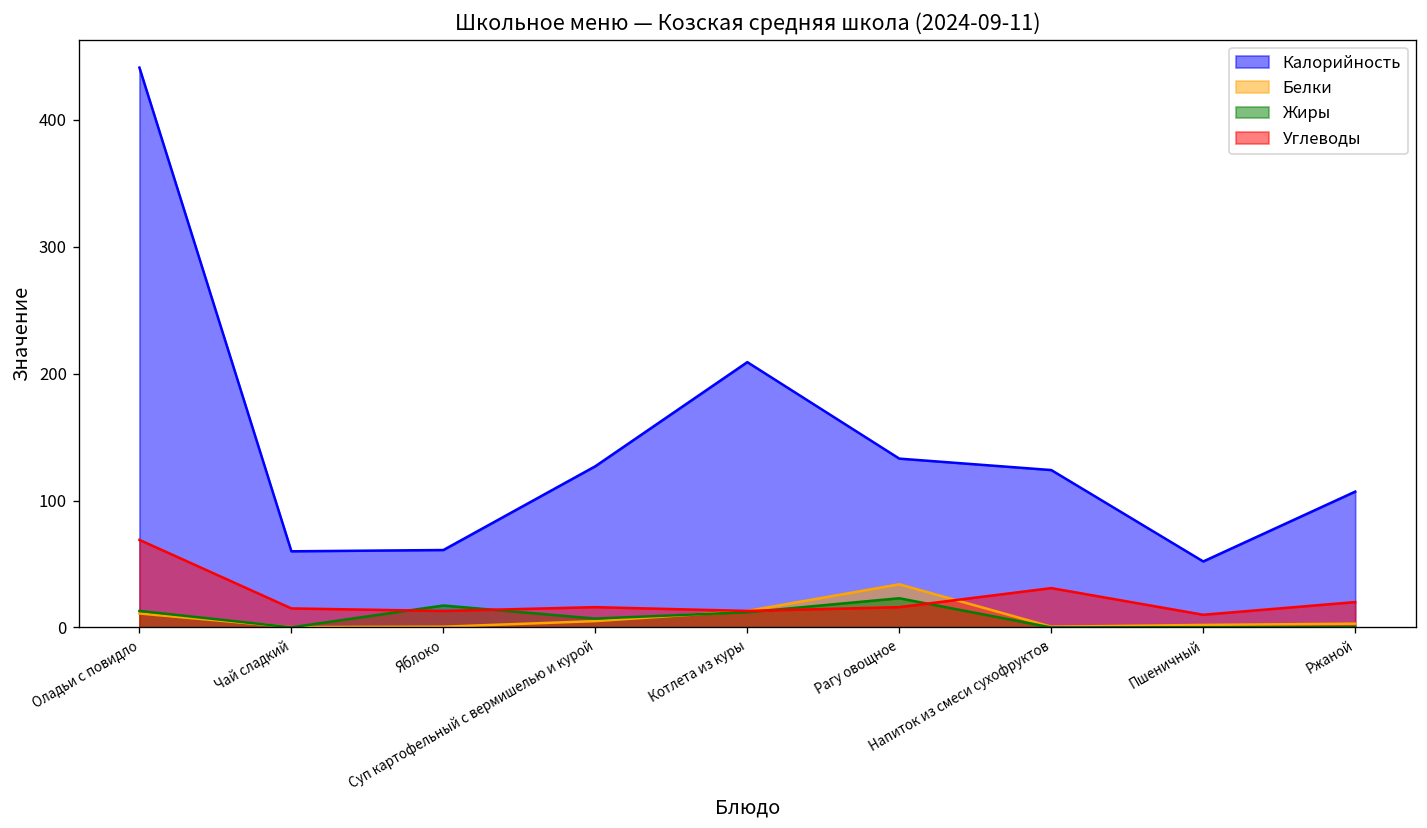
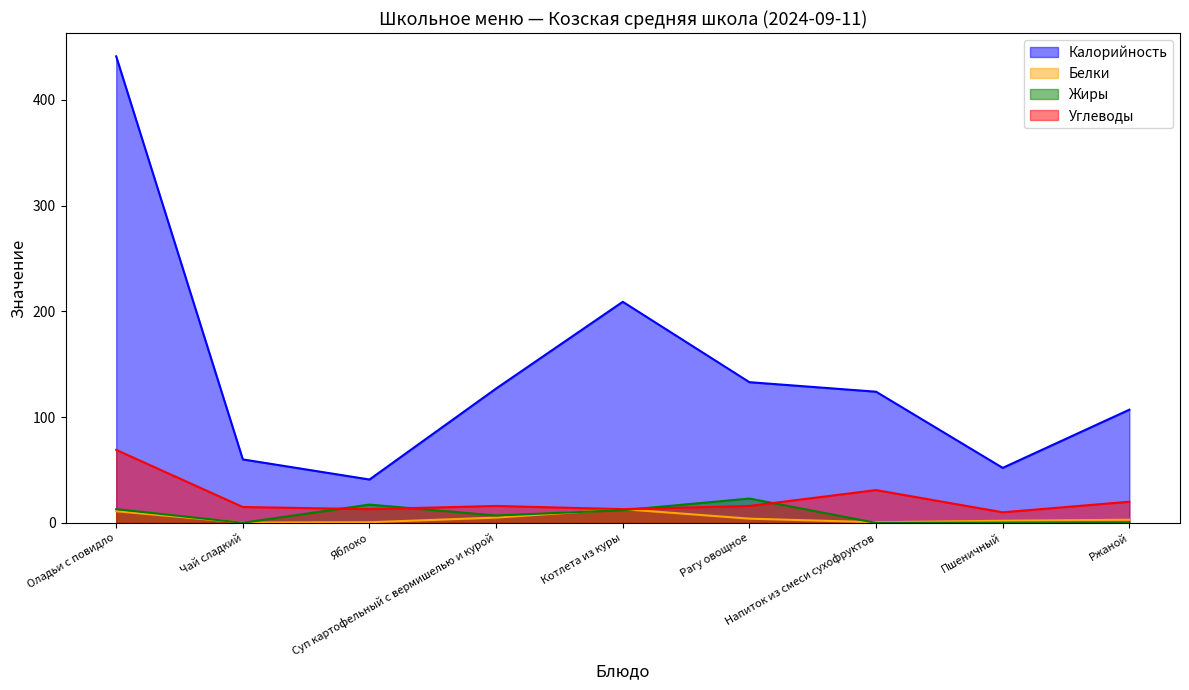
  {
    "Калорийность": {
      "Оладьи с повидло": 441,
      "Чай сладкий": 60,
-     "Яблоко": 61,
+     "Яблоко": 41,
      "Суп картофельный с вермишелью и курой": 127,
      "Котлета из куры": 209,
      "Рагу овощное": 133,
      "Напиток из смеси сухофруктов": 124,
      "Пшеничный": 52,
      "Ржаной": 107
    },
    "Белки": {
      "Яблоко": 1,
-     "Рагу овощное": 34,
+     "Рагу овощное": 4,
      "Ржаной": 3
    },
    "Жиры": {
      "Яблоко": 17,
      "Рагу овощное": 23,
      "Ржаной": 0
    },
    "Углеводы": {
      "Оладьи с повидло": 69,
      "Чай сладкий": 15,
      "Яблоко": 13,
      "Суп картофельный с вермишелью и курой": 16,
      "Рагу овощное": 16,
      "Напиток из смеси сухофруктов": 31,
      "Пшеничный": 10,
      "Ржаной": 20
    }
  }
